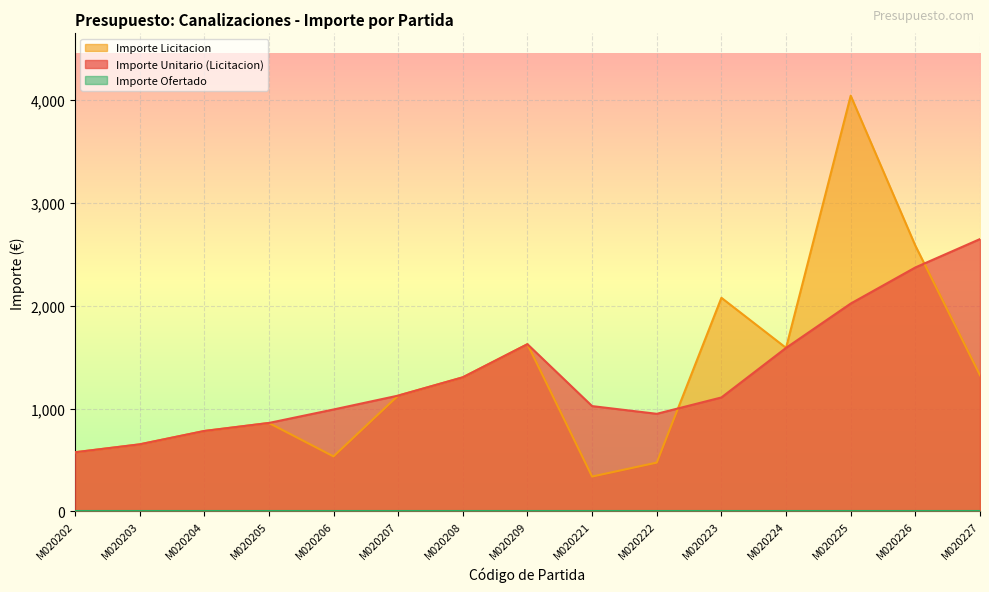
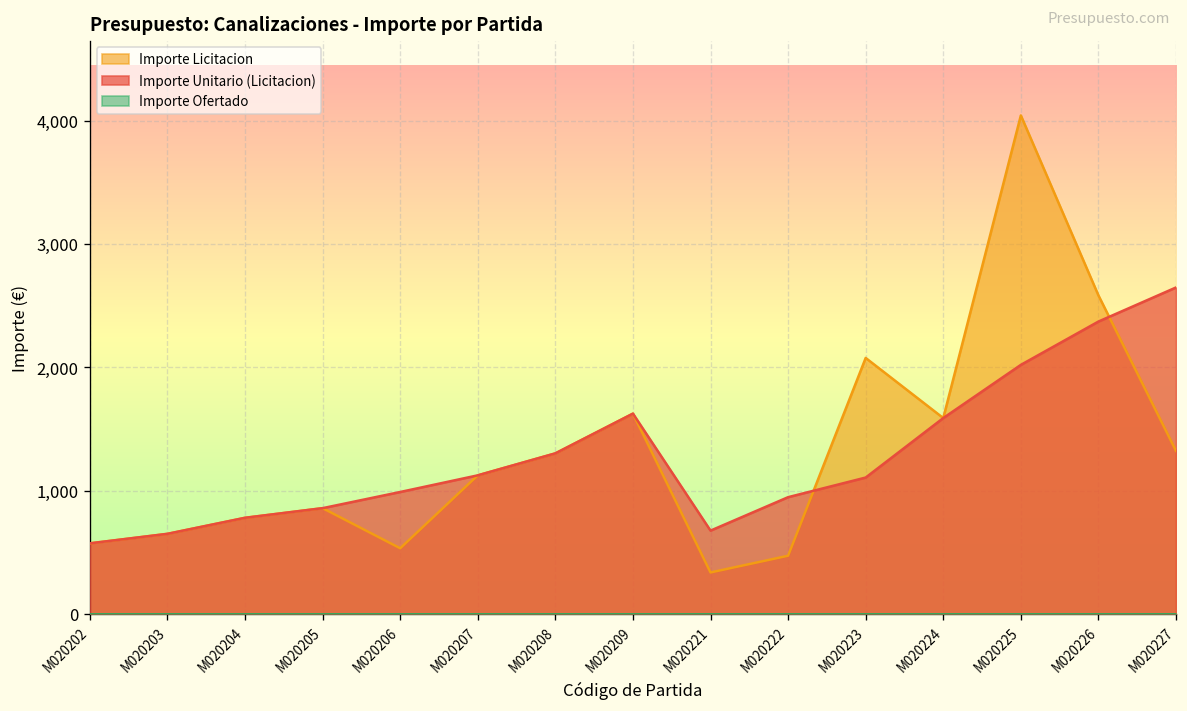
  {
    "Importe Licitacion": {
      "M020206": "540",
      "M020221": "340",
      "M020222": "470",
      "M020223": "2,080",
      "M020225": "4,040",
      "M020226": "2,580",
      "M020227": "1,320"
    },
    "Importe Unitario (Licitacion)": {
      "M020206": "990",
-     "M020221": "1,020",
+     "M020221": "680",
      "M020222": "950",
      "M020223": "1,110",
      "M020225": "2,020",
      "M020226": "2,370",
      "M020227": "2,650"
    },
    "Importe Ofertado": {
      "M020202": "0",
      "M020203": "0",
      "M020204": "0",
      "M020205": "0",
      "M020206": "0",
      "M020207": "0",
      "M020208": "0",
      "M020209": "0",
      "M020221": "0",
      "M020222": "0",
      "M020223": "0",
      "M020224": "0",
      "M020225": "0",
      "M020226": "0",
      "M020227": "0"
    }
  }
